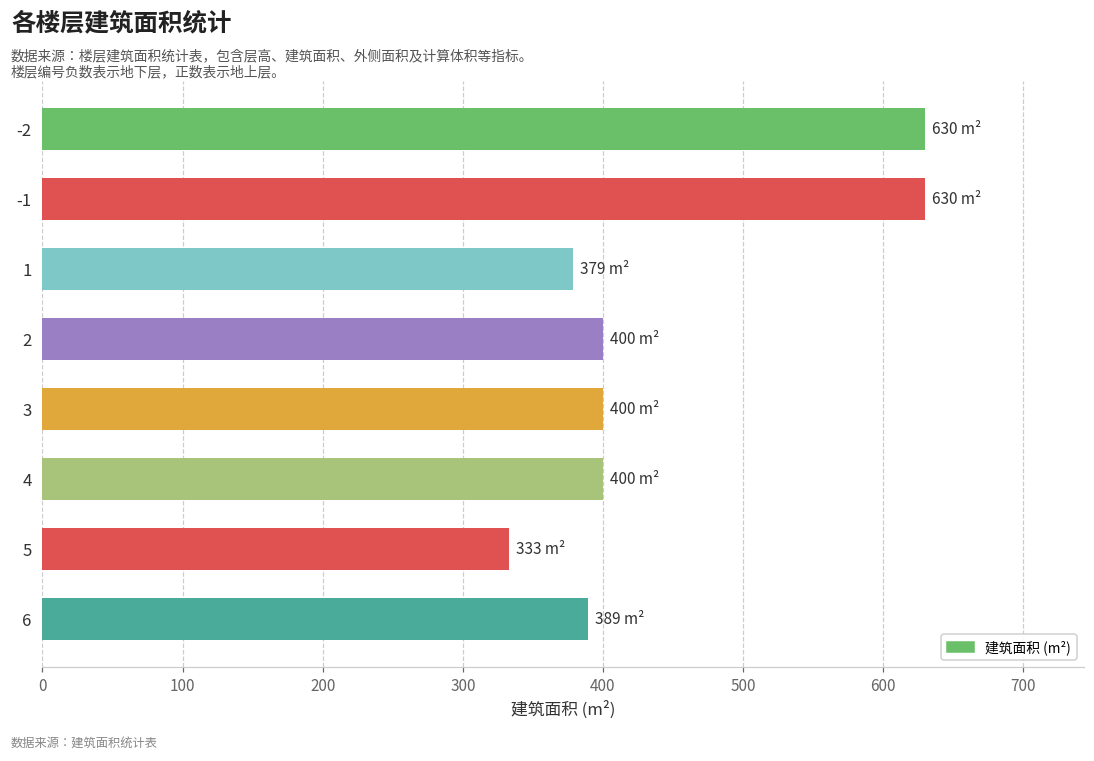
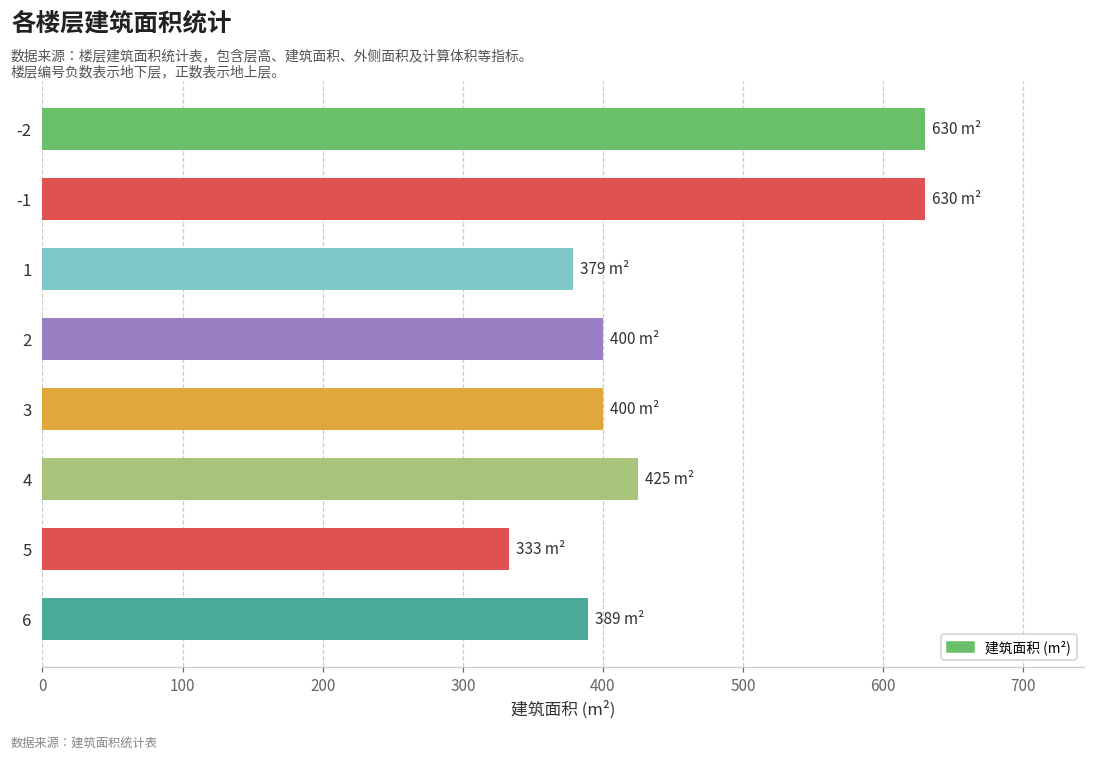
  {
    "-2": 630,
    "-1": 630,
    "1": 379,
    "2": 400,
    "3": 400,
-   "4": 400,
+   "4": 425,
    "5": 333,
    "6": 389
  }
